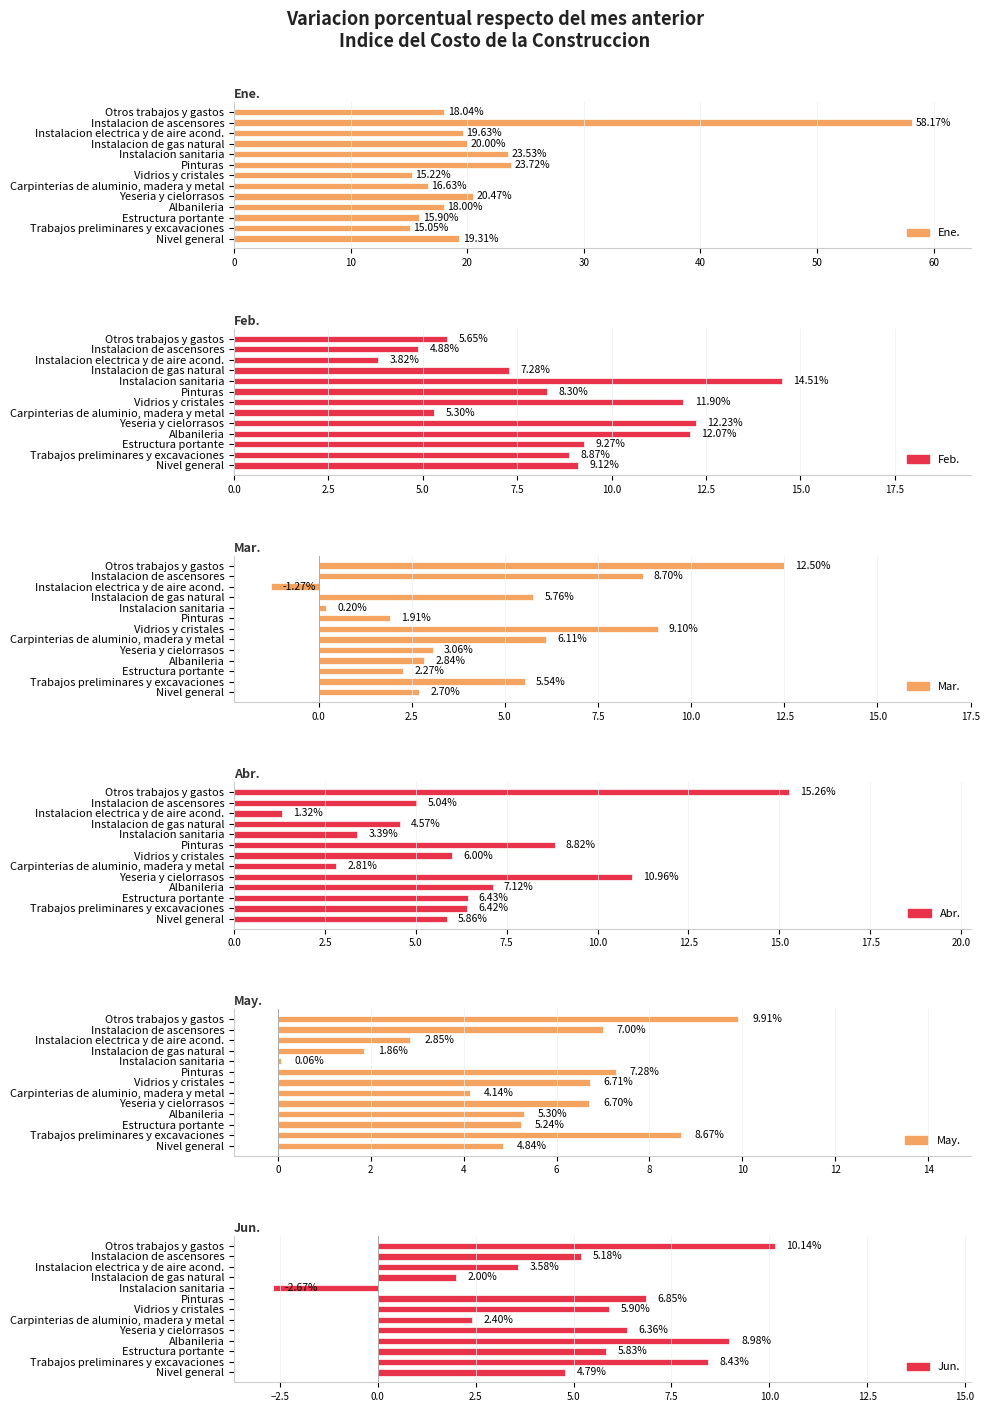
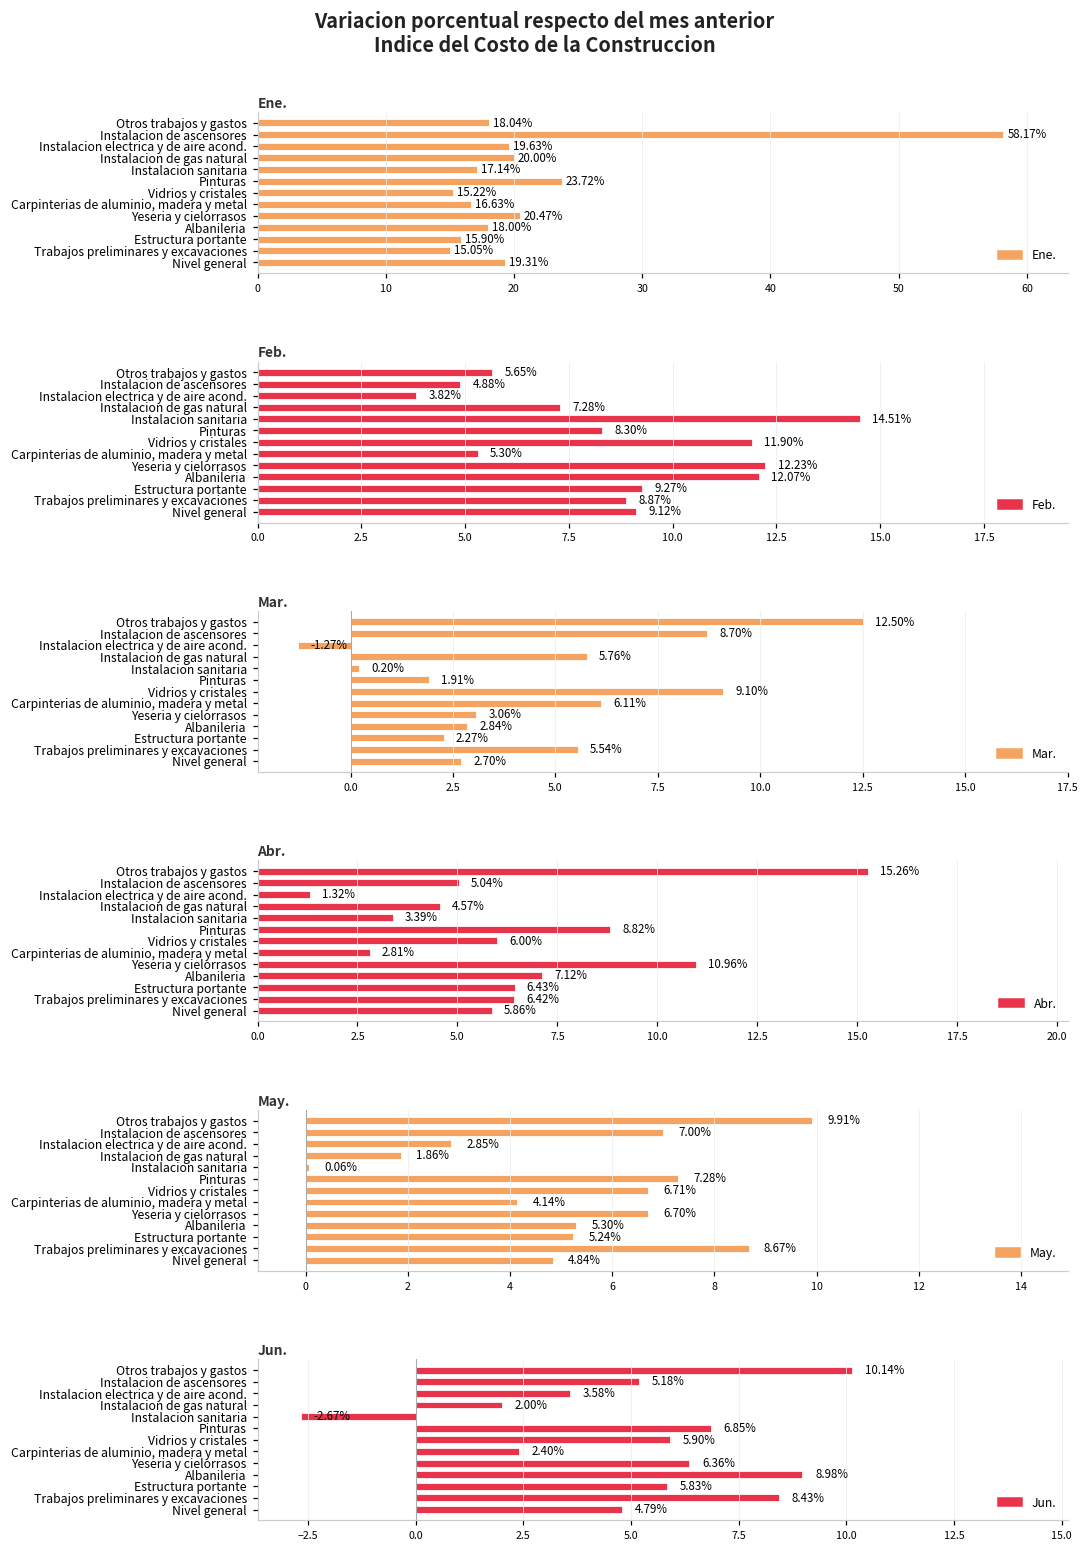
  {
    "Ene.": {
      "Otros trabajos y gastos": "18.04%",
      "Instalacion de ascensores": "58.17%",
      "Instalacion electrica y de aire acond.": "19.63%",
      "Instalacion de gas natural": "20.00%",
-     "Instalacion sanitaria": "23.53%",
+     "Instalacion sanitaria": "17.14%",
      "Pinturas": "23.72%",
      "Vidrios y cristales": "15.22%",
      "Carpinterias de aluminio, madera y metal": "16.63%",
      "Yeseria y cielorrasos": "20.47%",
      "Albanileria": "18.00%",
      "Estructura portante": "15.90%",
      "Trabajos preliminares y excavaciones": "15.05%",
      "Nivel general": "19.31%"
    },
    "Feb.": {
      "Otros trabajos y gastos": "5.65%",
      "Instalacion de ascensores": "4.88%",
      "Instalacion electrica y de aire acond.": "3.82%",
      "Instalacion de gas natural": "7.28%",
      "Instalacion sanitaria": "14.51%",
      "Pinturas": "8.30%",
      "Vidrios y cristales": "11.90%",
      "Carpinterias de aluminio, madera y metal": "5.30%",
      "Yeseria y cielorrasos": "12.23%",
      "Albanileria": "12.07%",
      "Estructura portante": "9.27%",
      "Trabajos preliminares y excavaciones": "8.87%",
      "Nivel general": "9.12%"
    },
    "Mar.": {
      "Otros trabajos y gastos": "12.50%",
      "Instalacion de ascensores": "8.70%",
      "Instalacion electrica y de aire acond.": "-1.27%",
      "Instalacion de gas natural": "5.76%",
      "Instalacion sanitaria": "0.20%",
      "Pinturas": "1.91%",
      "Vidrios y cristales": "9.10%",
      "Carpinterias de aluminio, madera y metal": "6.11%",
      "Yeseria y cielorrasos": "3.06%",
      "Albanileria": "2.84%",
      "Estructura portante": "2.27%",
      "Trabajos preliminares y excavaciones": "5.54%",
      "Nivel general": "2.70%"
    },
    "Abr.": {
      "Otros trabajos y gastos": "15.26%",
      "Instalacion de ascensores": "5.04%",
      "Instalacion electrica y de aire acond.": "1.32%",
      "Instalacion de gas natural": "4.57%",
      "Instalacion sanitaria": "3.39%",
      "Pinturas": "8.82%",
      "Vidrios y cristales": "6.00%",
      "Carpinterias de aluminio, madera y metal": "2.81%",
      "Yeseria y cielorrasos": "10.96%",
      "Albanileria": "7.12%",
      "Estructura portante": "6.43%",
      "Trabajos preliminares y excavaciones": "6.42%",
      "Nivel general": "5.86%"
    },
    "May.": {
      "Otros trabajos y gastos": "9.91%",
      "Instalacion de ascensores": "7.00%",
      "Instalacion electrica y de aire acond.": "2.85%",
      "Instalacion de gas natural": "1.86%",
      "Instalacion sanitaria": "0.06%",
      "Pinturas": "7.28%",
      "Vidrios y cristales": "6.71%",
      "Carpinterias de aluminio, madera y metal": "4.14%",
      "Yeseria y cielorrasos": "6.70%",
      "Albanileria": "5.30%",
      "Estructura portante": "5.24%",
      "Trabajos preliminares y excavaciones": "8.67%",
      "Nivel general": "4.84%"
    },
    "Jun.": {
      "Otros trabajos y gastos": "10.14%",
      "Instalacion de ascensores": "5.18%",
      "Instalacion electrica y de aire acond.": "3.58%",
      "Instalacion de gas natural": "2.00%",
      "Instalacion sanitaria": "-2.67%",
      "Pinturas": "6.85%",
      "Vidrios y cristales": "5.90%",
      "Carpinterias de aluminio, madera y metal": "2.40%",
      "Yeseria y cielorrasos": "6.36%",
      "Albanileria": "8.98%",
      "Estructura portante": "5.83%",
      "Trabajos preliminares y excavaciones": "8.43%",
      "Nivel general": "4.79%"
    }
  }
